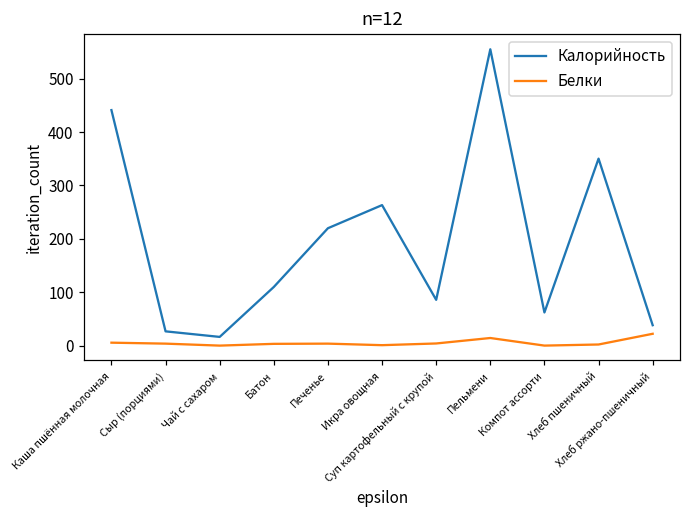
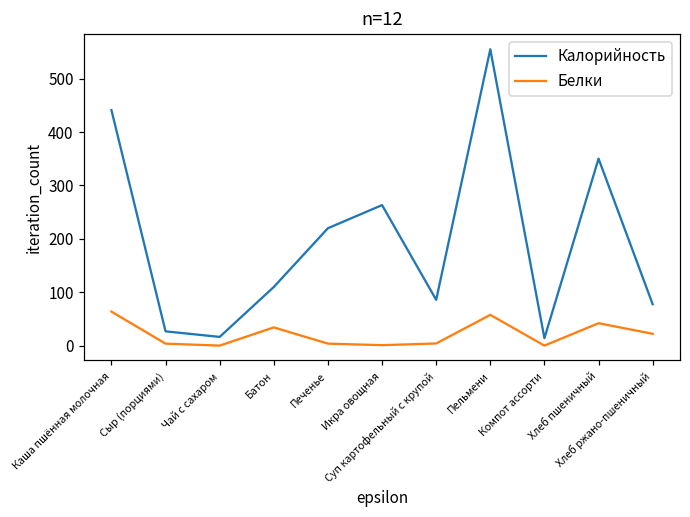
  {
    "Калорийность": {
      "Каша пшённая молочная": 440,
      "Сыр (порциями)": 30,
      "Чай с сахаром": 20,
      "Батон": 110,
      "Печенье": 220,
      "Икра овощная": 260,
      "Суп картофельный с крупой": 90,
      "Пельмени": 560,
-     "Компот ассорти": 60,
+     "Компот ассорти": 10,
      "Хлеб пшеничный": 350,
-     "Хлеб ржано-пшеничный": 40
+     "Хлеб ржано-пшеничный": 80
    },
    "Белки": {
-     "Каша пшённая молочная": 10,
+     "Каша пшённая молочная": 60,
      "Сыр (порциями)": 0,
      "Чай с сахаром": 0,
-     "Батон": 0,
+     "Батон": 30,
      "Печенье": 0,
      "Икра овощная": 0,
      "Суп картофельный с крупой": 0,
-     "Пельмени": 10,
+     "Пельмени": 60,
      "Компот ассорти": 0,
-     "Хлеб пшеничный": 0,
+     "Хлеб пшеничный": 40,
      "Хлеб ржано-пшеничный": 20
    }
  }
